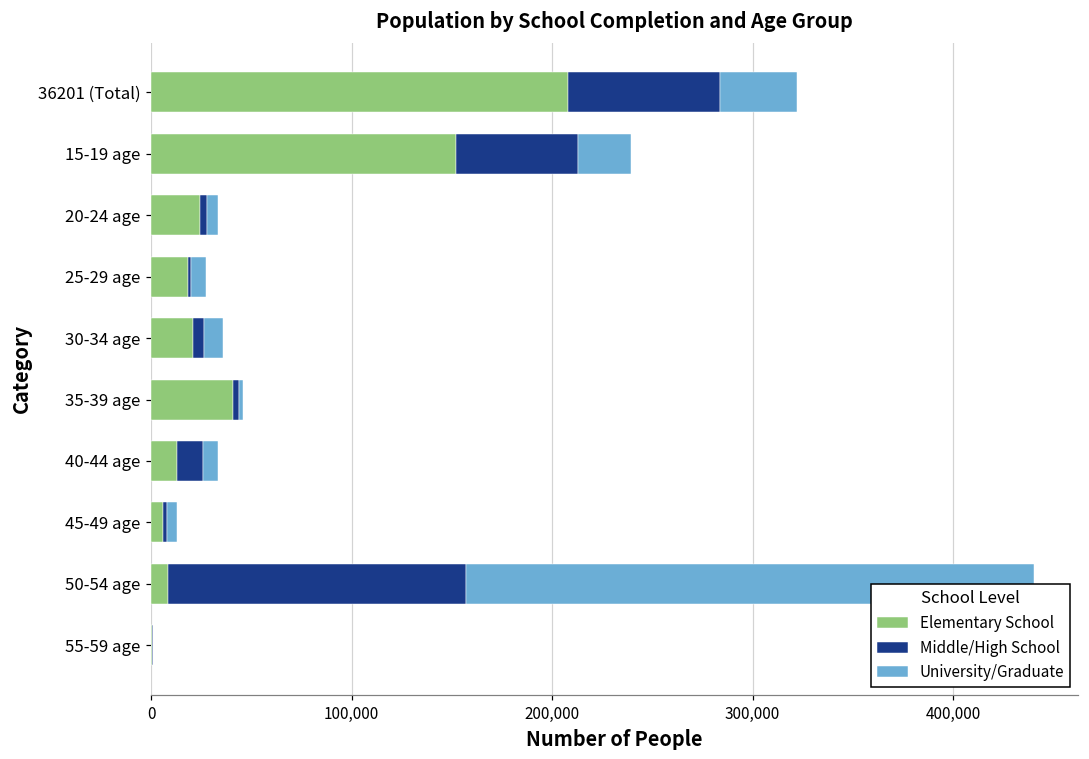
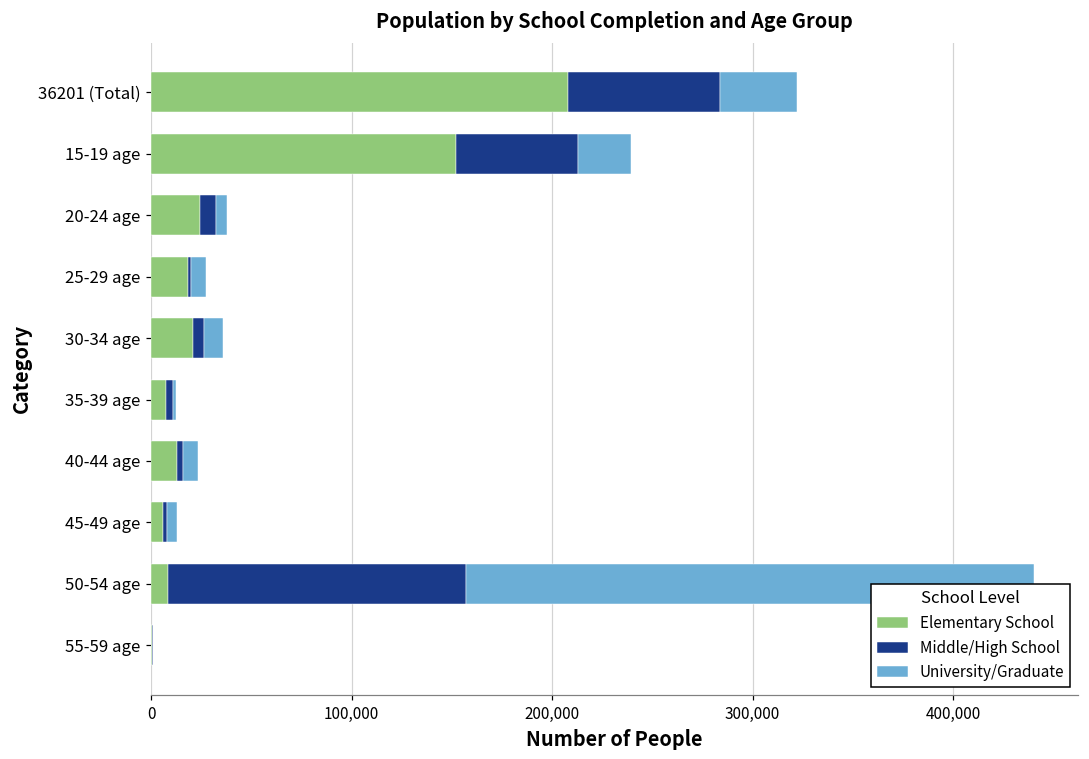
  {
    "Elementary School": {
      "36201 (Total)": "208,000",
      "15-19 age": "152,000",
      "20-24 age": "24,000",
      "25-29 age": "18,000",
      "30-34 age": "21,000",
-     "35-39 age": "41,000",
+     "35-39 age": "8,000",
      "40-44 age": "13,000",
      "45-49 age": "6,000",
      "50-54 age": "8,000"
    },
    "Middle/High School": {
      "36201 (Total)": "76,000",
      "15-19 age": "61,000",
-     "20-24 age": "4,000",
+     "20-24 age": "8,000",
      "25-29 age": "2,000",
      "30-34 age": "6,000",
      "35-39 age": "3,000",
-     "40-44 age": "13,000",
+     "40-44 age": "3,000",
      "45-49 age": "2,000",
      "50-54 age": "149,000"
    },
    "University/Graduate": {
      "36201 (Total)": "39,000",
      "15-19 age": "26,000",
      "20-24 age": "5,000",
      "25-29 age": "7,000",
      "30-34 age": "9,000",
      "35-39 age": "2,000",
      "40-44 age": "7,000",
      "45-49 age": "5,000",
      "50-54 age": "283,000"
    }
  }
